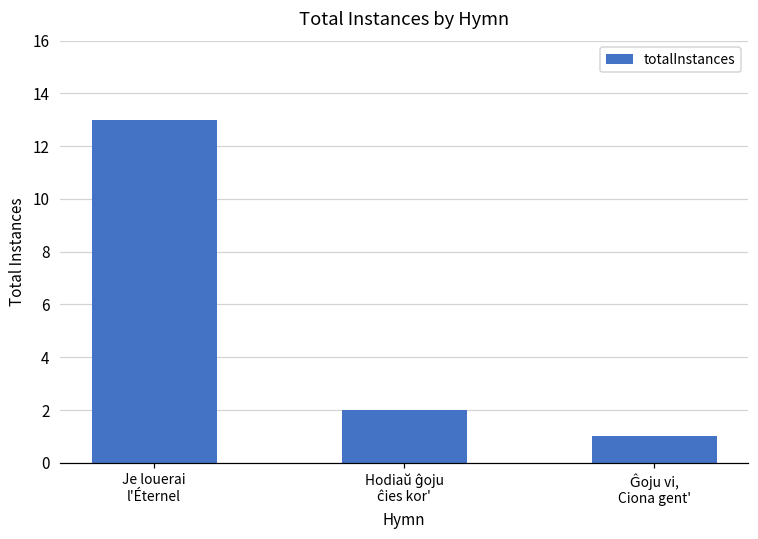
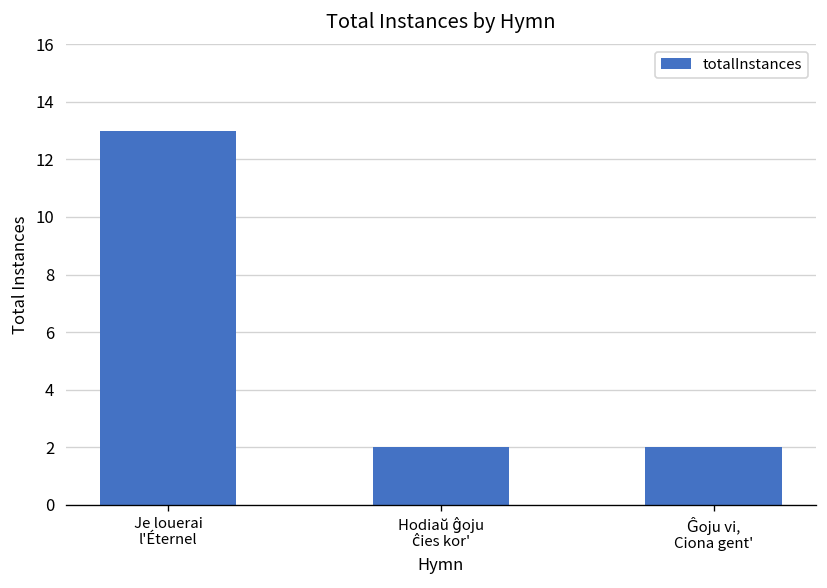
  {
    "Je louerai l'Éternel": 13,
    "Hodiaŭ ĝoju ĉies kor'": 2,
-   "Ĝoju vi, Ciona gent'": 1
+   "Ĝoju vi, Ciona gent'": 2
  }
